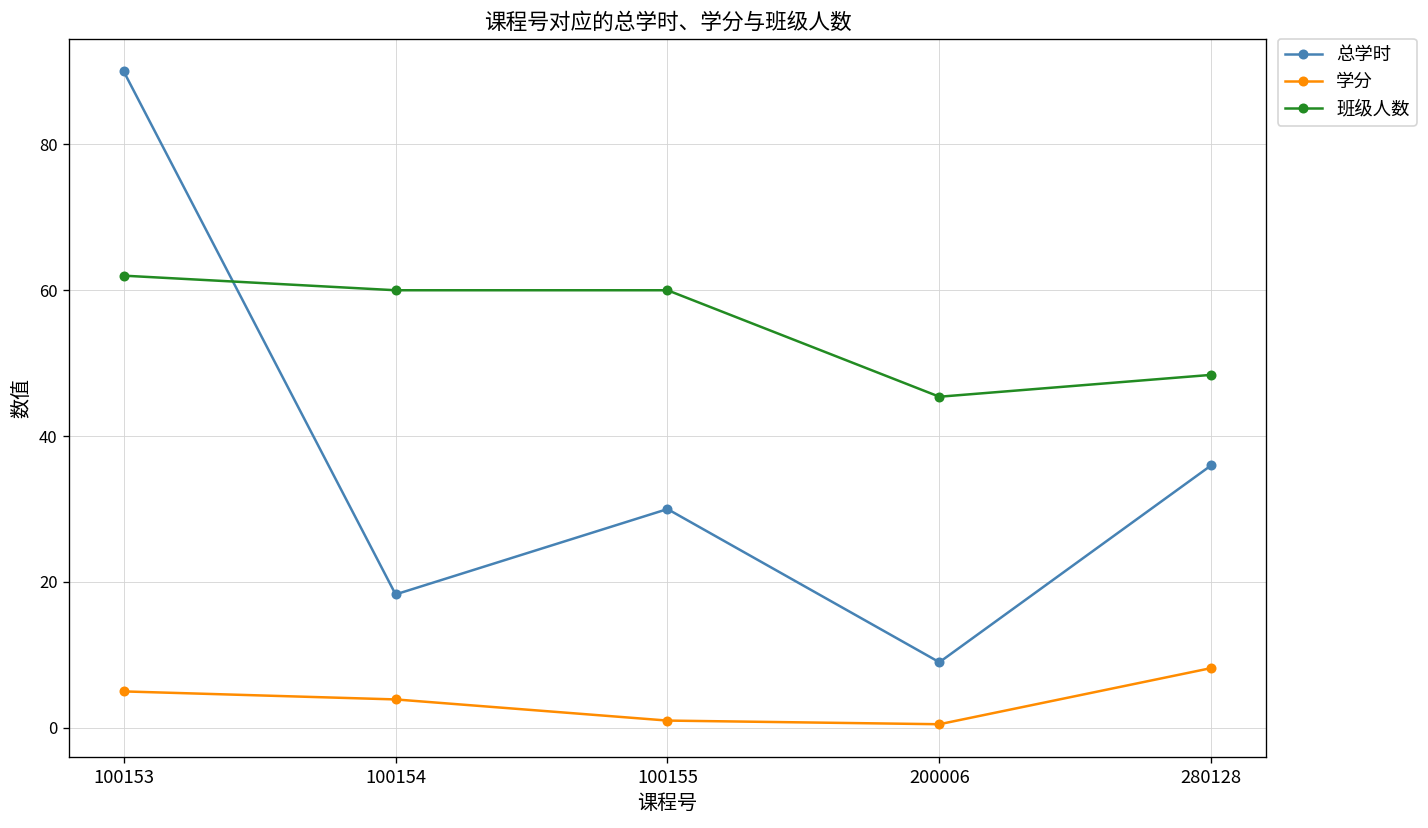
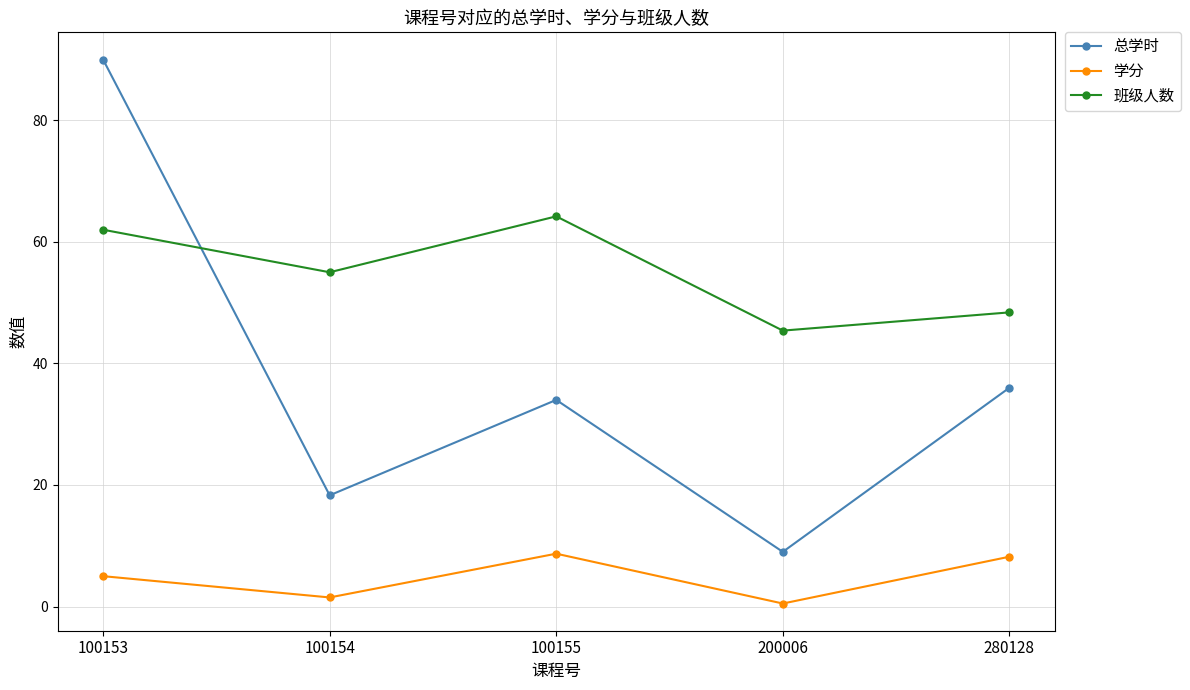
  {
    "总学时": {
      "100153": 90,
      "100154": 18,
-     "100155": 30,
+     "100155": 34,
      "200006": 9,
      "280128": 36
    },
    "学分": {
      "100153": 5,
-     "100154": 4,
-     "100155": 1,
+     "100154": 2,
+     "100155": 9,
      "200006": 1,
      "280128": 8
    },
    "班级人数": {
      "100153": 62,
-     "100154": 60,
-     "100155": 60,
+     "100154": 55,
+     "100155": 64,
      "200006": 45,
      "280128": 48
    }
  }
